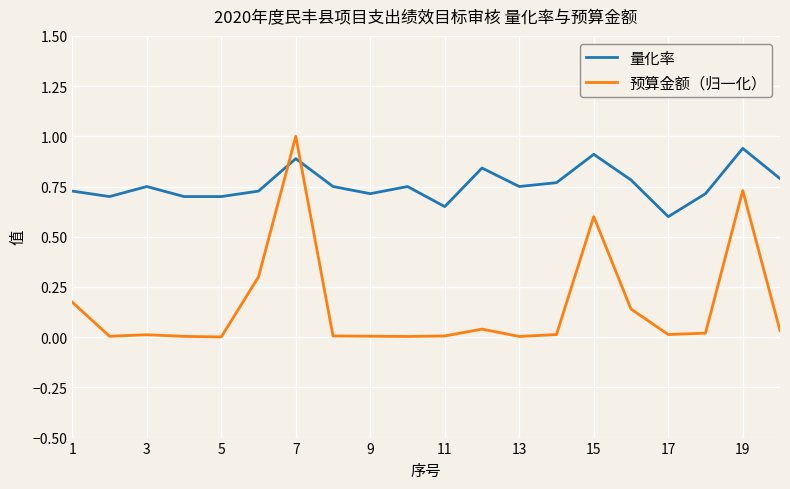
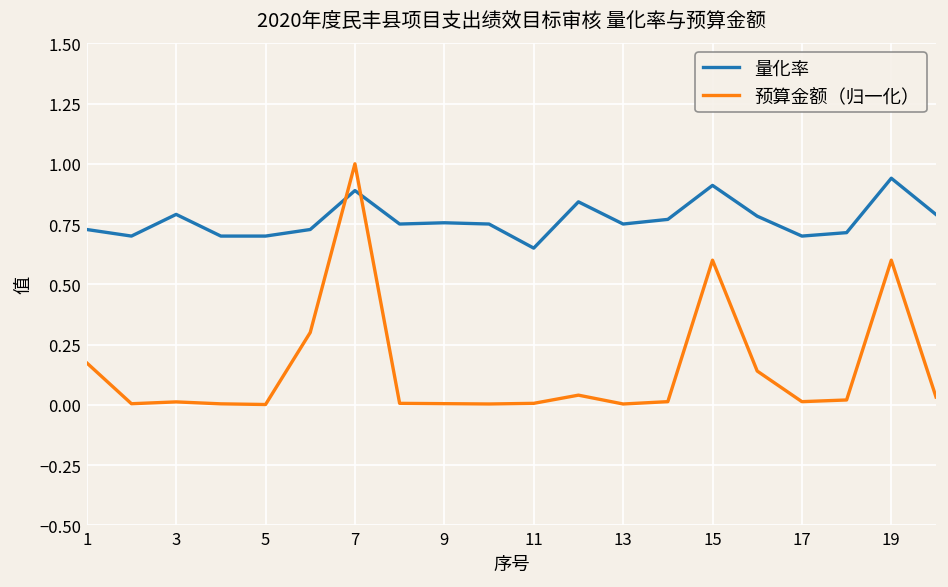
  {
    "量化率": {
      "1": 0.73,
-     "3": 0.75,
+     "3": 0.79,
      "5": 0.70,
      "7": 0.89,
-     "9": 0.71,
+     "9": 0.76,
      "11": 0.65,
      "13": 0.75,
      "15": 0.91,
-     "17": 0.6,
+     "17": 0.7,
      "19": 0.94
    },
    "预算金额（归一化）": {
      "1": 0.17,
      "3": 0.01,
      "5": 0.00,
      "7": 1.00,
      "9": 0.00,
      "11": 0.01,
      "13": 0.00,
      "15": 0.60,
      "17": 0.01,
-     "19": 0.73
+     "19": 0.60
    }
  }
